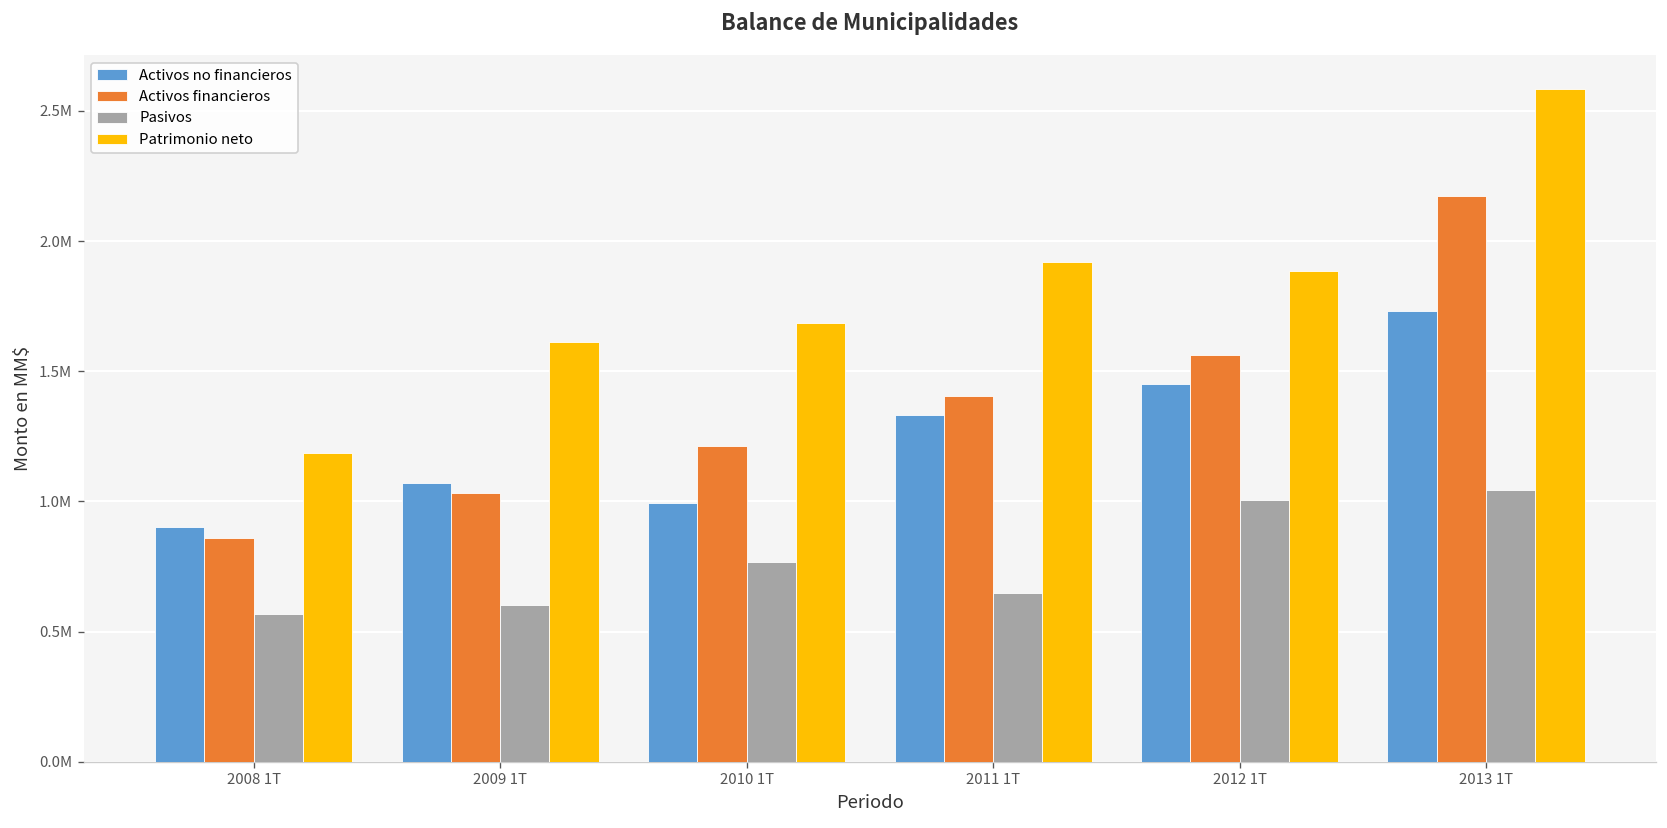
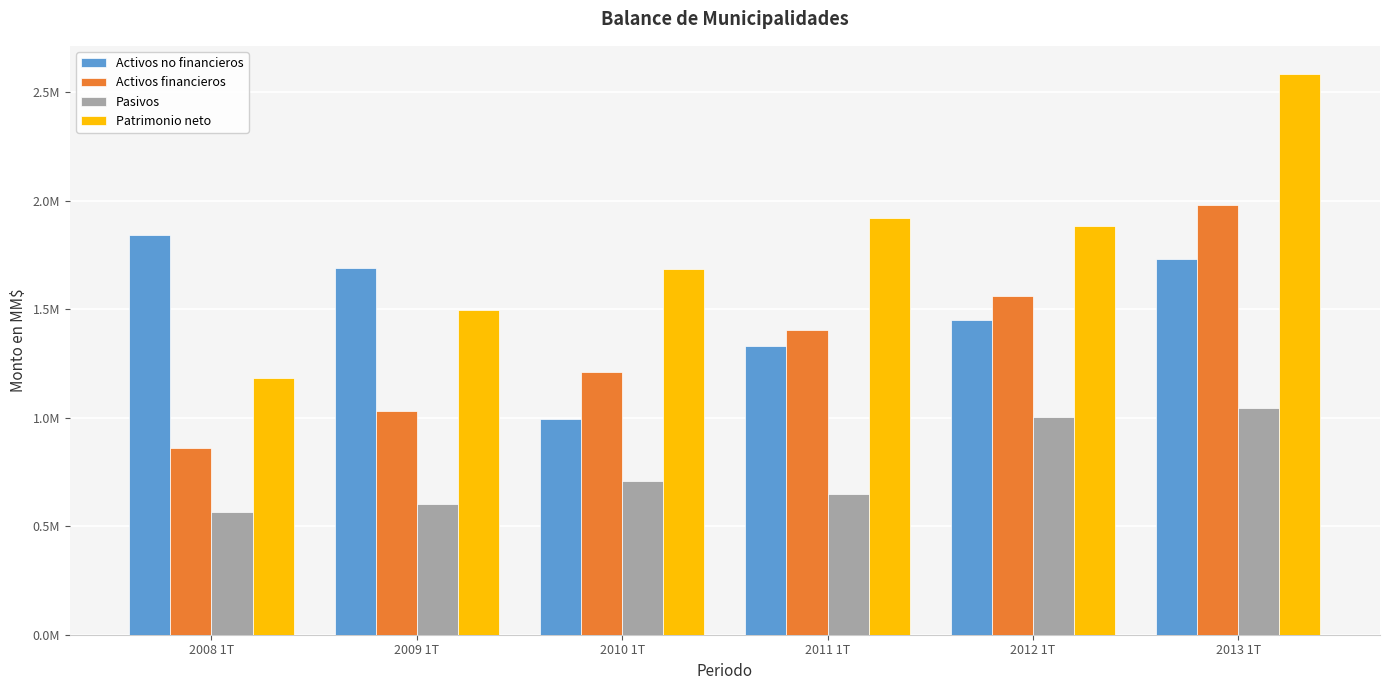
  {
    "Activos no financieros": {
-     "2008 1T": 900000,
-     "2009 1T": 1070000,
+     "2008 1T": 1840000,
+     "2009 1T": 1690000,
      "2010 1T": 990000,
      "2011 1T": 1330000,
      "2012 1T": 1450000,
      "2013 1T": 1730000
    },
    "Activos financieros": {
      "2008 1T": 860000,
      "2009 1T": 1030000,
      "2010 1T": 1210000,
      "2011 1T": 1410000,
      "2012 1T": 1560000,
-     "2013 1T": 2170000
+     "2013 1T": 1980000
    },
    "Pasivos": {
      "2008 1T": 570000,
      "2009 1T": 600000,
-     "2010 1T": 770000,
+     "2010 1T": 710000,
      "2011 1T": 650000,
      "2012 1T": 1010000,
      "2013 1T": 1040000
    },
    "Patrimonio neto": {
      "2008 1T": 1190000,
-     "2009 1T": 1610000,
+     "2009 1T": 1500000,
      "2010 1T": 1690000,
      "2011 1T": 1920000,
      "2012 1T": 1880000,
      "2013 1T": 2590000
    }
  }
